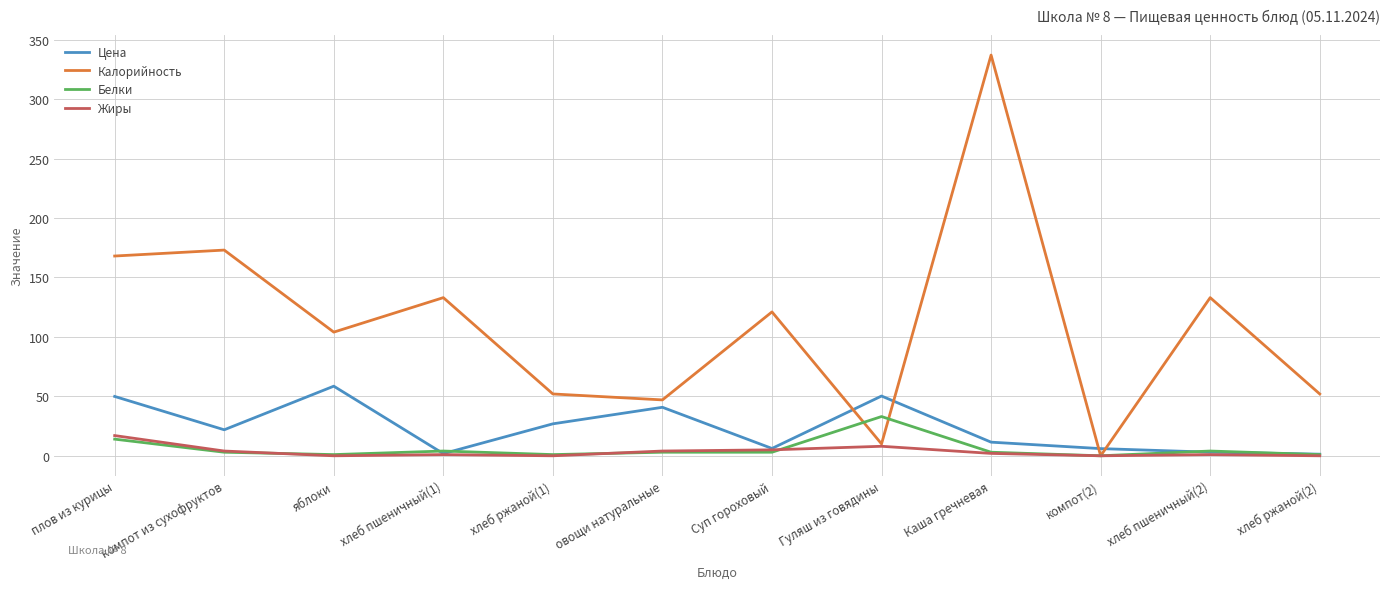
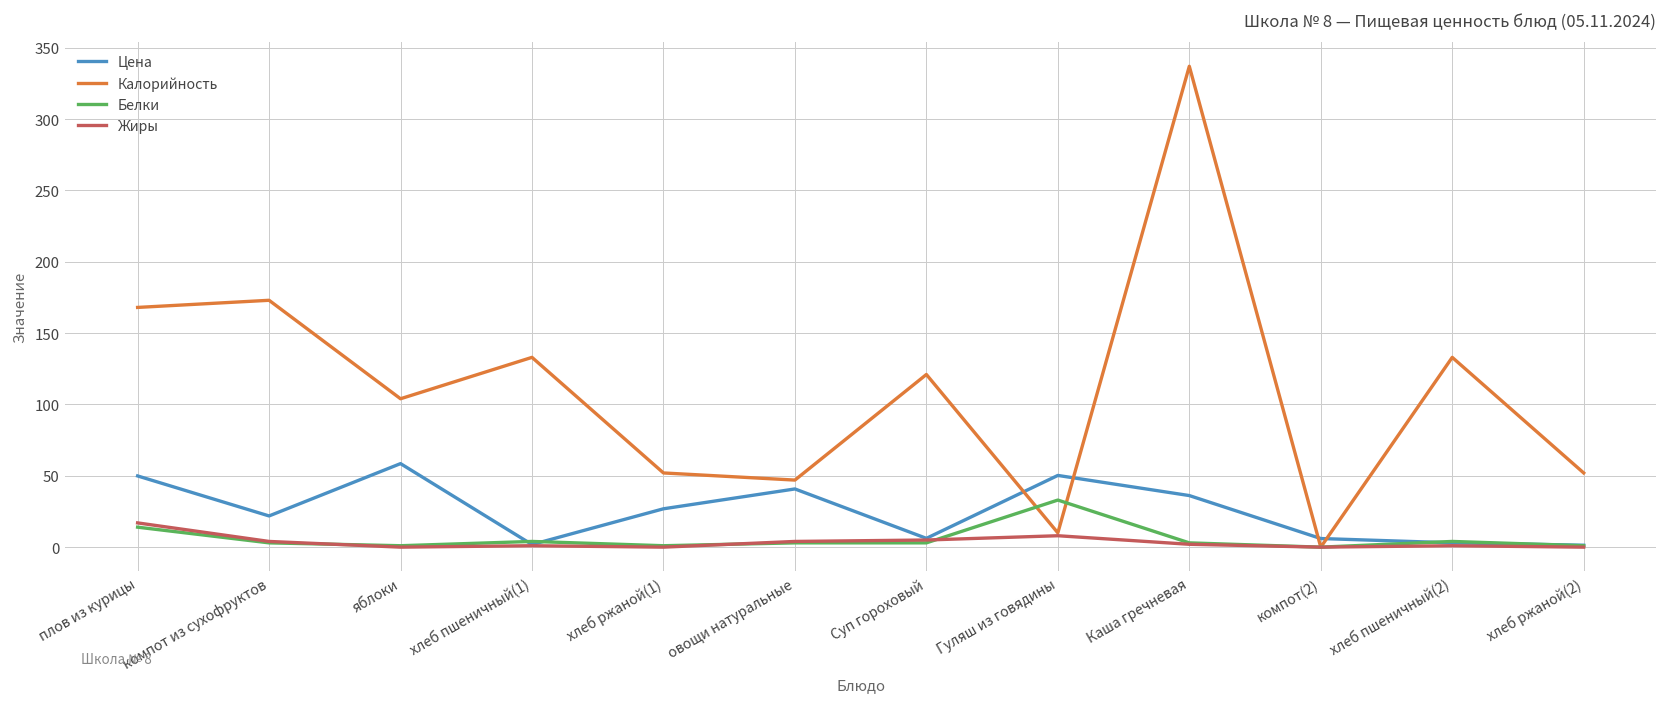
  {
    "Цена": {
      "плов из курицы": 50,
      "компот из сухофруктов": 22,
      "яблоки": 59,
      "хлеб ржаной(1)": 27,
      "овощи натуральные": 41,
      "Гуляш из говядины": 50,
-     "Каша гречневая": 11,
+     "Каша гречневая": 36,
      "компот(2)": 6
    },
    "Белки": {
      "плов из курицы": 14,
      "хлеб пшеничный(1)": 4,
      "Гуляш из говядины": 33
    }
  }
